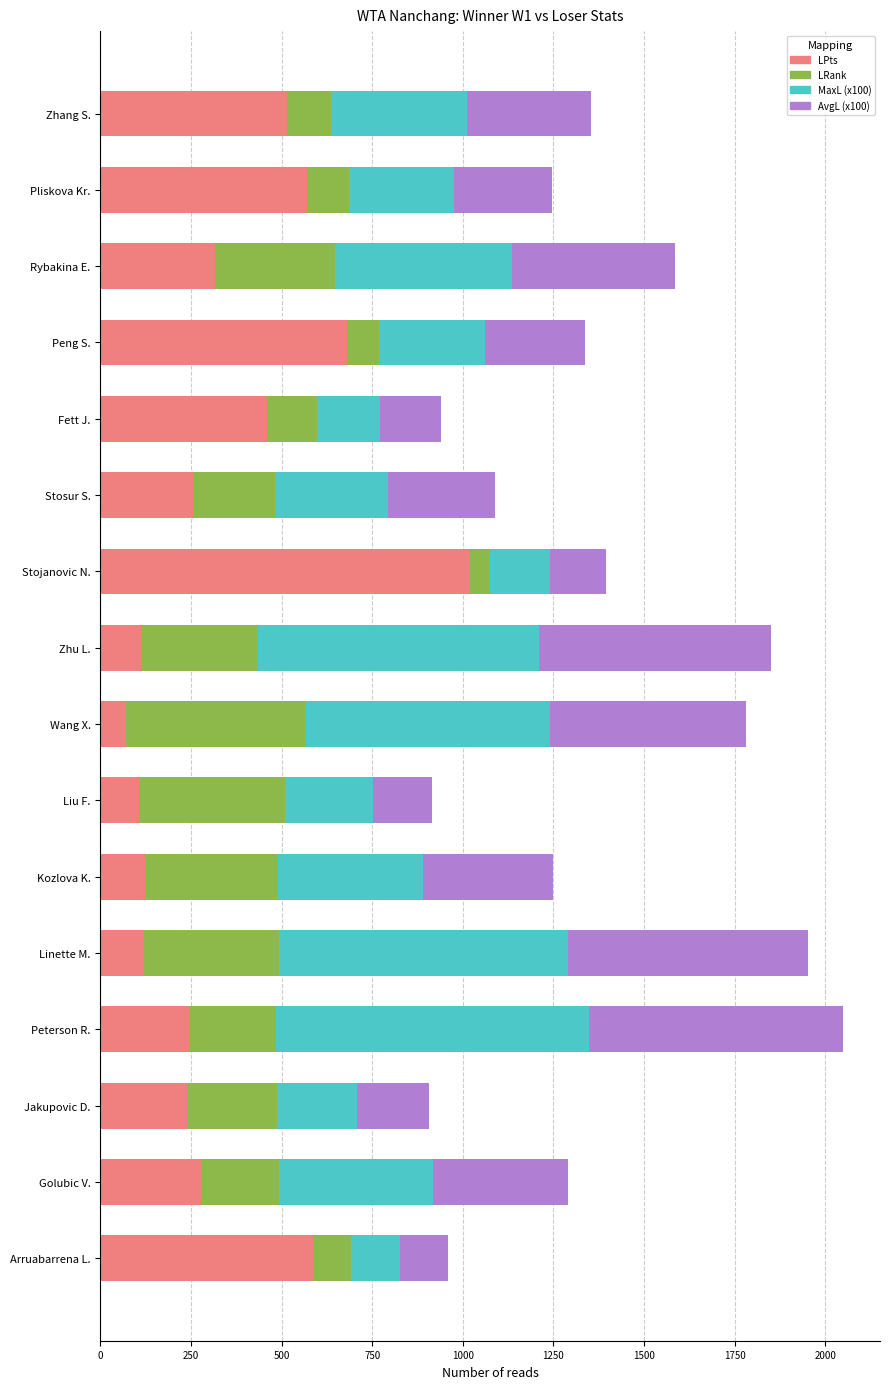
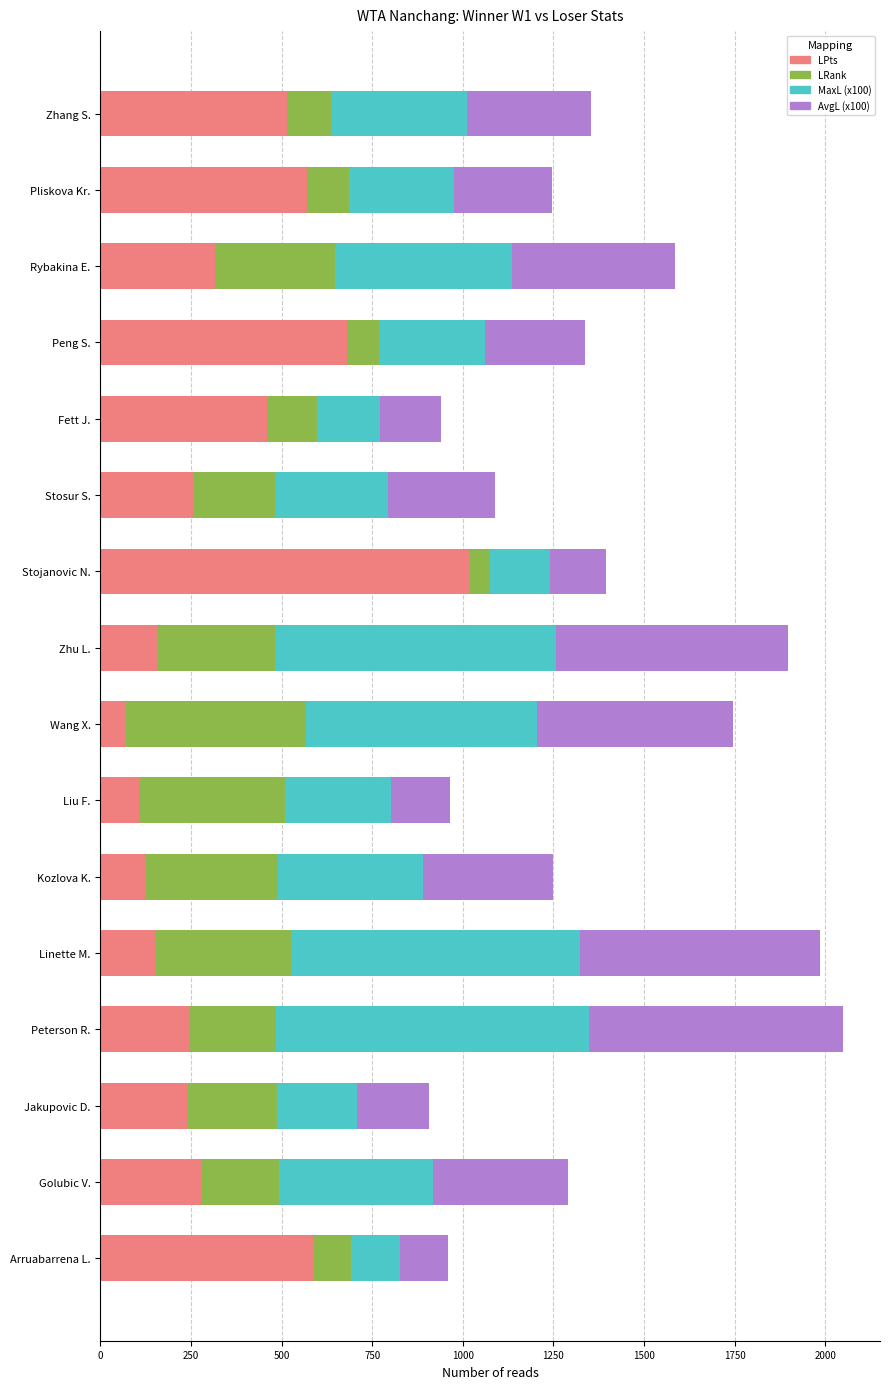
  {
    "LPts": {
      "Zhang S.": 520,
      "Pliskova Kr.": 570,
      "Rybakina E.": 320,
      "Peng S.": 680,
      "Fett J.": 460,
      "Stosur S.": 260,
      "Stojanovic N.": 1020,
-     "Zhu L.": 110,
+     "Zhu L.": 160,
      "Wang X.": 70,
      "Liu F.": 110,
      "Kozlova K.": 120,
-     "Linette M.": 120,
+     "Linette M.": 150,
      "Peterson R.": 250,
      "Jakupovic D.": 240,
      "Golubic V.": 280,
      "Arruabarrena L.": 590
    },
    "LRank": {
      "Zhang S.": 120,
      "Pliskova Kr.": 120,
      "Rybakina E.": 330,
      "Peng S.": 90,
      "Fett J.": 140,
      "Stosur S.": 220,
      "Stojanovic N.": 60,
      "Zhu L.": 320,
      "Wang X.": 500,
      "Liu F.": 400,
      "Kozlova K.": 370,
      "Linette M.": 370,
      "Peterson R.": 240,
      "Jakupovic D.": 250,
      "Golubic V.": 210,
      "Arruabarrena L.": 100
    },
    "MaxL (x100)": {
      "Zhang S.": 380,
      "Pliskova Kr.": 290,
      "Rybakina E.": 490,
      "Peng S.": 290,
      "Fett J.": 180,
      "Stosur S.": 310,
      "Stojanovic N.": 170,
      "Zhu L.": 780,
-     "Wang X.": 680,
-     "Liu F.": 240,
+     "Wang X.": 640,
+     "Liu F.": 290,
      "Kozlova K.": 400,
      "Linette M.": 800,
      "Peterson R.": 870,
      "Jakupovic D.": 220,
      "Golubic V.": 430,
      "Arruabarrena L.": 140
    },
    "AvgL (x100)": {
      "Zhang S.": 340,
      "Pliskova Kr.": 270,
      "Rybakina E.": 450,
      "Peng S.": 280,
      "Fett J.": 170,
      "Stosur S.": 300,
      "Stojanovic N.": 150,
      "Zhu L.": 640,
      "Wang X.": 540,
      "Liu F.": 160,
      "Kozlova K.": 360,
      "Linette M.": 660,
      "Peterson R.": 700,
      "Jakupovic D.": 200,
      "Golubic V.": 370,
      "Arruabarrena L.": 130
    }
  }
